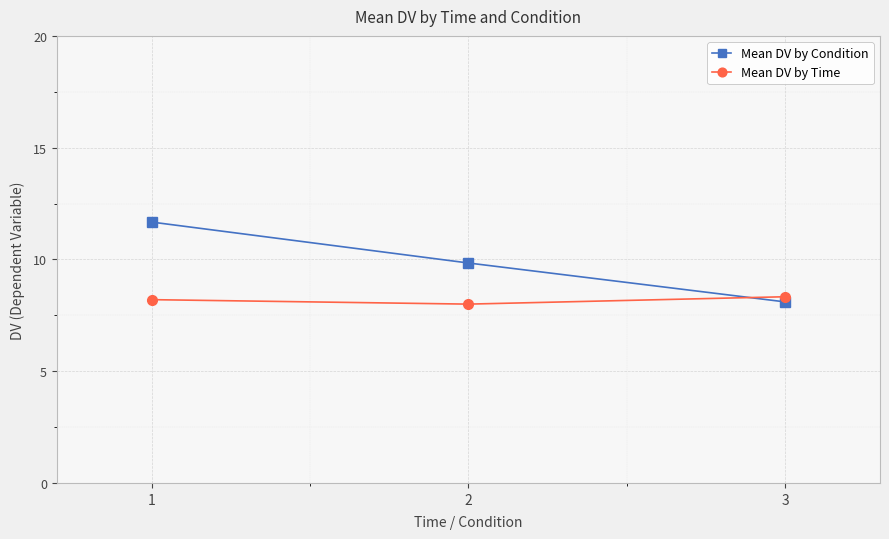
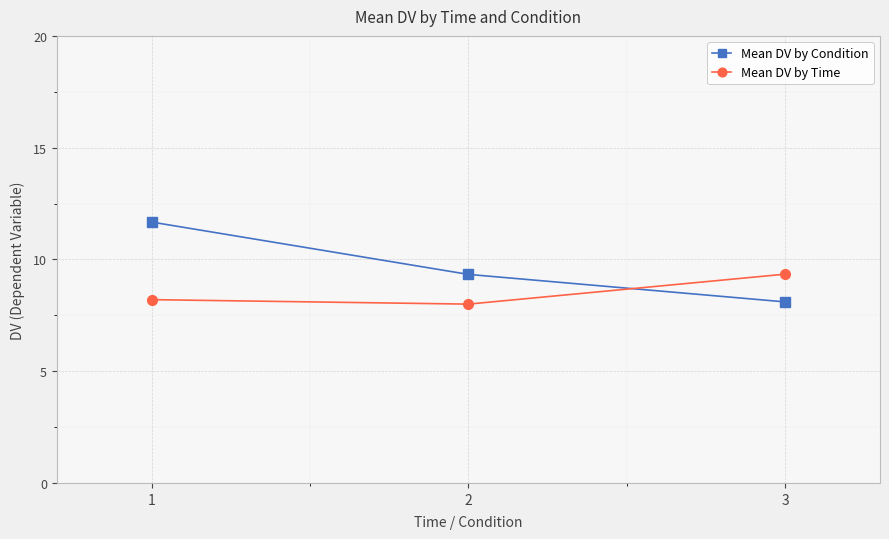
  {
    "Mean DV by Condition": {
      "1": 11.7,
-     "2": 9.8,
+     "2": 9.3,
      "3": 8.1
    },
    "Mean DV by Time": {
      "1": 8.2,
      "2": 8.0,
-     "3": 8.3
+     "3": 9.3
    }
  }
